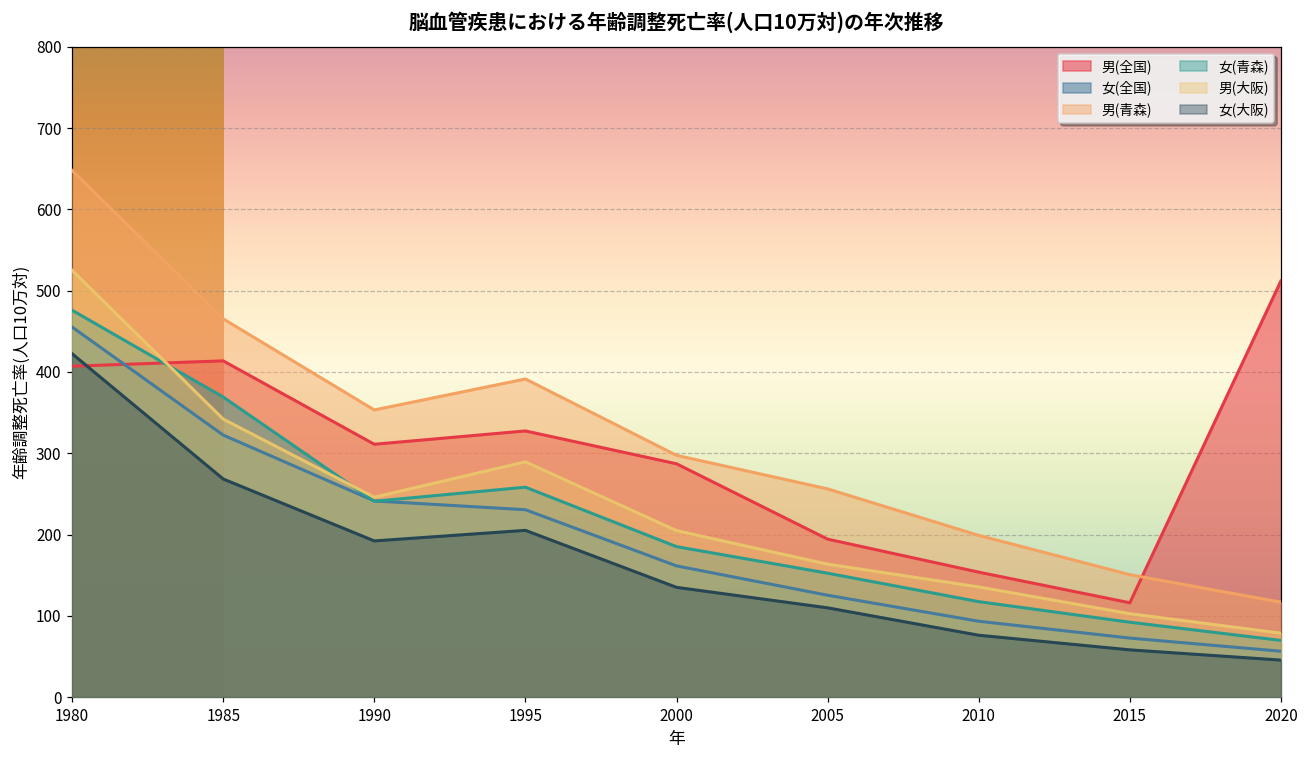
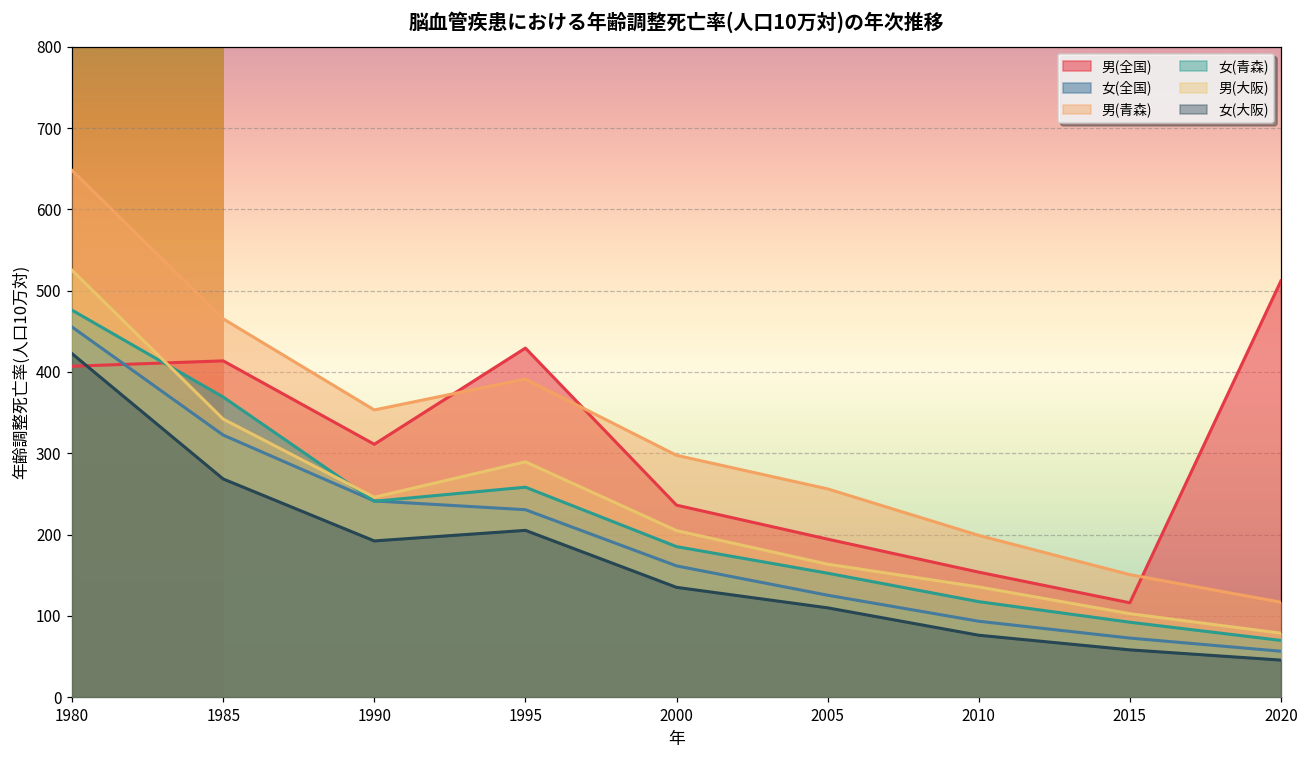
  {
    "男(全国)": {
      "1980": 410,
      "1985": 410,
      "1990": 310,
-     "1995": 330,
-     "2000": 290,
+     "1995": 430,
+     "2000": 240,
      "2005": 190,
      "2010": 150,
      "2015": 120,
      "2020": 510
    }
  }
